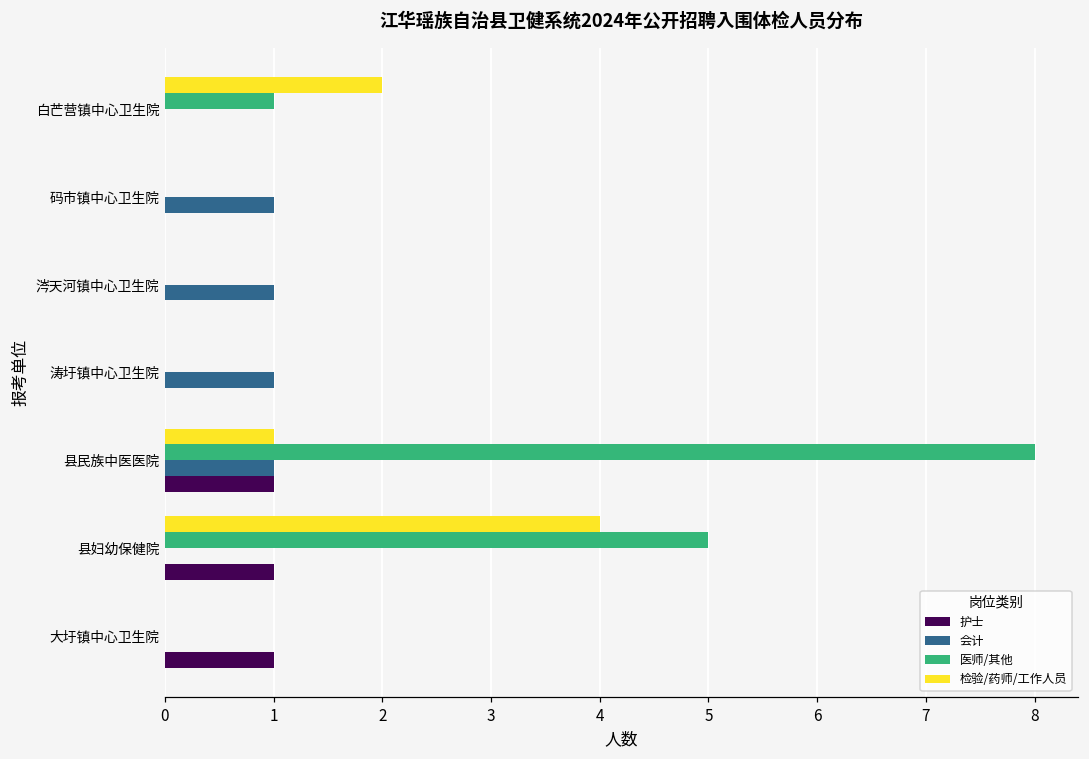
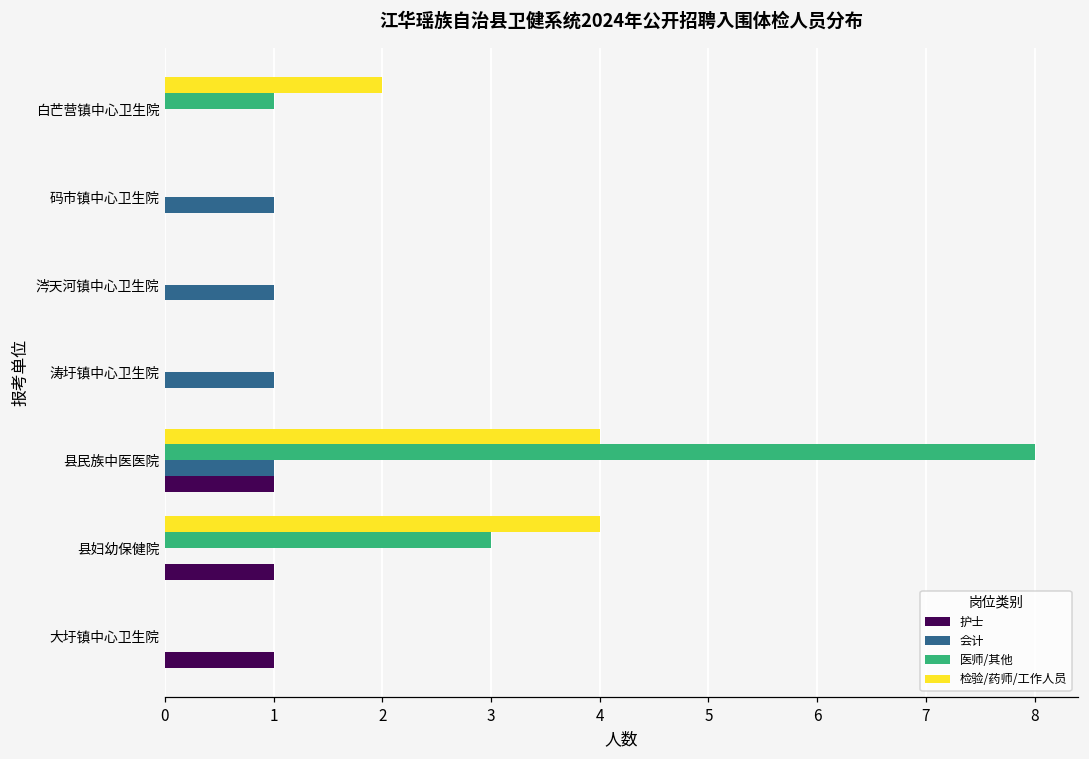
  {
    "护士": {
      "白芒营镇中心卫生院": 0,
      "码市镇中心卫生院": 0,
      "涔天河镇中心卫生院": 0,
      "涛圩镇中心卫生院": 0,
      "县民族中医医院": 1,
      "县妇幼保健院": 1,
      "大圩镇中心卫生院": 1
    },
    "会计": {
      "白芒营镇中心卫生院": 0,
      "码市镇中心卫生院": 1,
      "涔天河镇中心卫生院": 1,
      "涛圩镇中心卫生院": 1,
      "县民族中医医院": 1,
      "县妇幼保健院": 0,
      "大圩镇中心卫生院": 0
    },
    "医师/其他": {
      "白芒营镇中心卫生院": 1,
      "码市镇中心卫生院": 0,
      "涔天河镇中心卫生院": 0,
      "涛圩镇中心卫生院": 0,
      "县民族中医医院": 8,
-     "县妇幼保健院": 5,
+     "县妇幼保健院": 3,
      "大圩镇中心卫生院": 0
    },
    "检验/药师/工作人员": {
      "白芒营镇中心卫生院": 2,
      "码市镇中心卫生院": 0,
      "涔天河镇中心卫生院": 0,
      "涛圩镇中心卫生院": 0,
-     "县民族中医医院": 1,
+     "县民族中医医院": 4,
      "县妇幼保健院": 4,
      "大圩镇中心卫生院": 0
    }
  }
